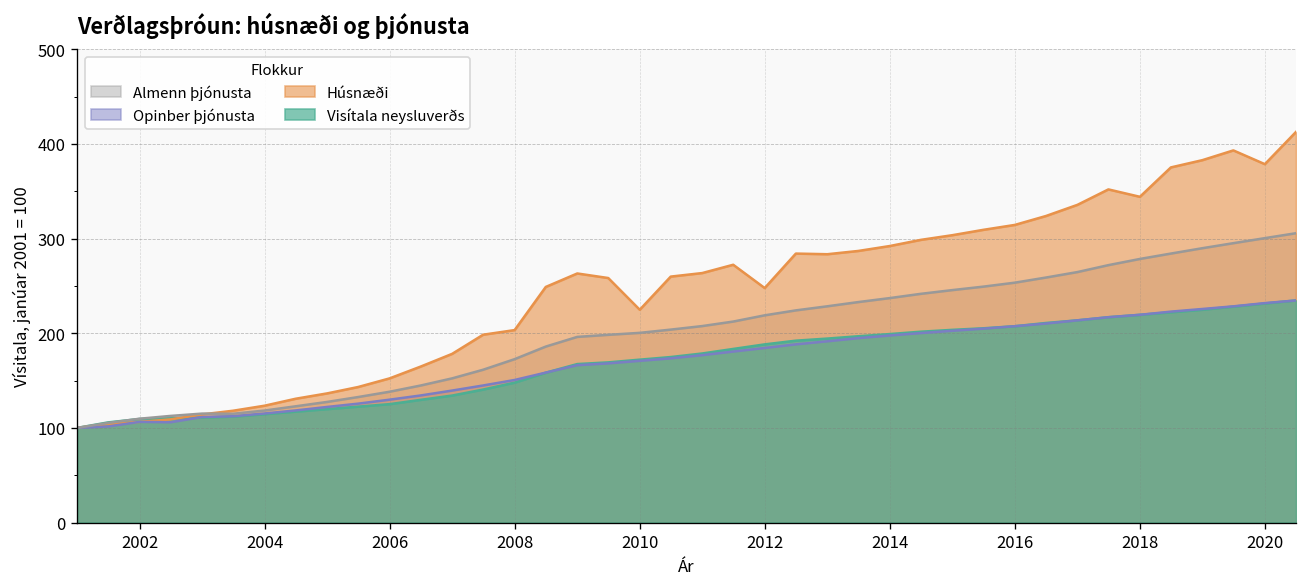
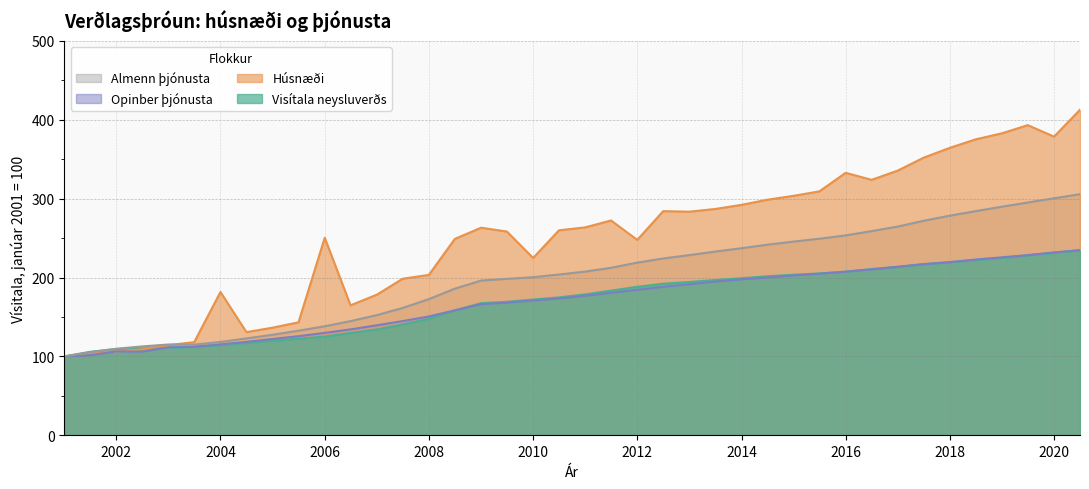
  {
    "Húsnæði": {
-     "2004": 120,
-     "2006": 150,
+     "2004": 180,
+     "2006": 250,
      "2008": 200,
      "2010": 220,
      "2012": 250,
      "2014": 290,
-     "2016": 310,
-     "2018": 340,
+     "2016": 330,
+     "2018": 360,
      "2020": 380
    },
    "Visítala neysluverðs": {
      "2006": 130,
      "2012": 190
    }
  }
